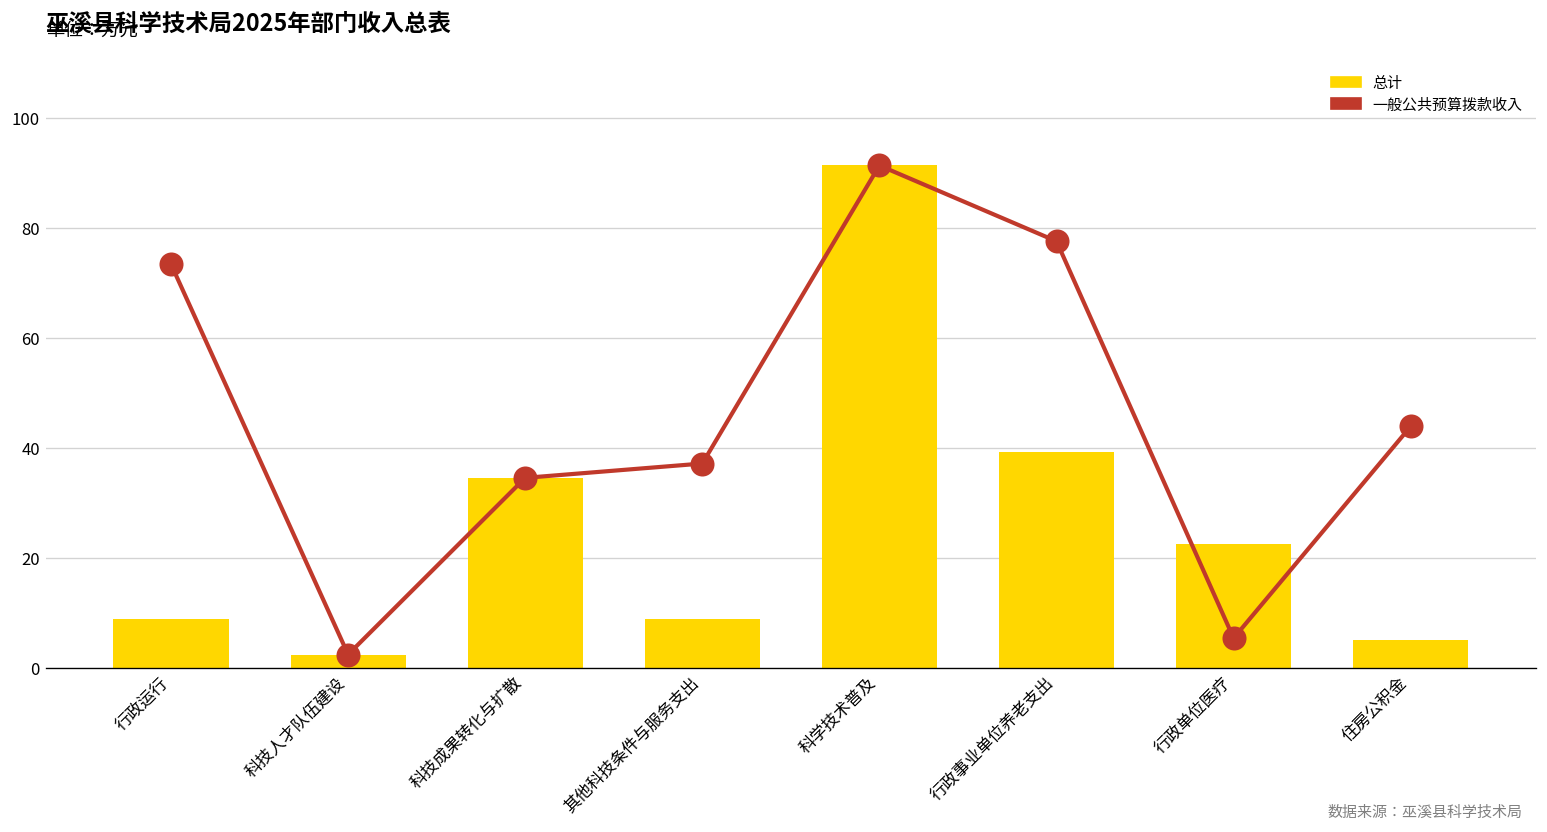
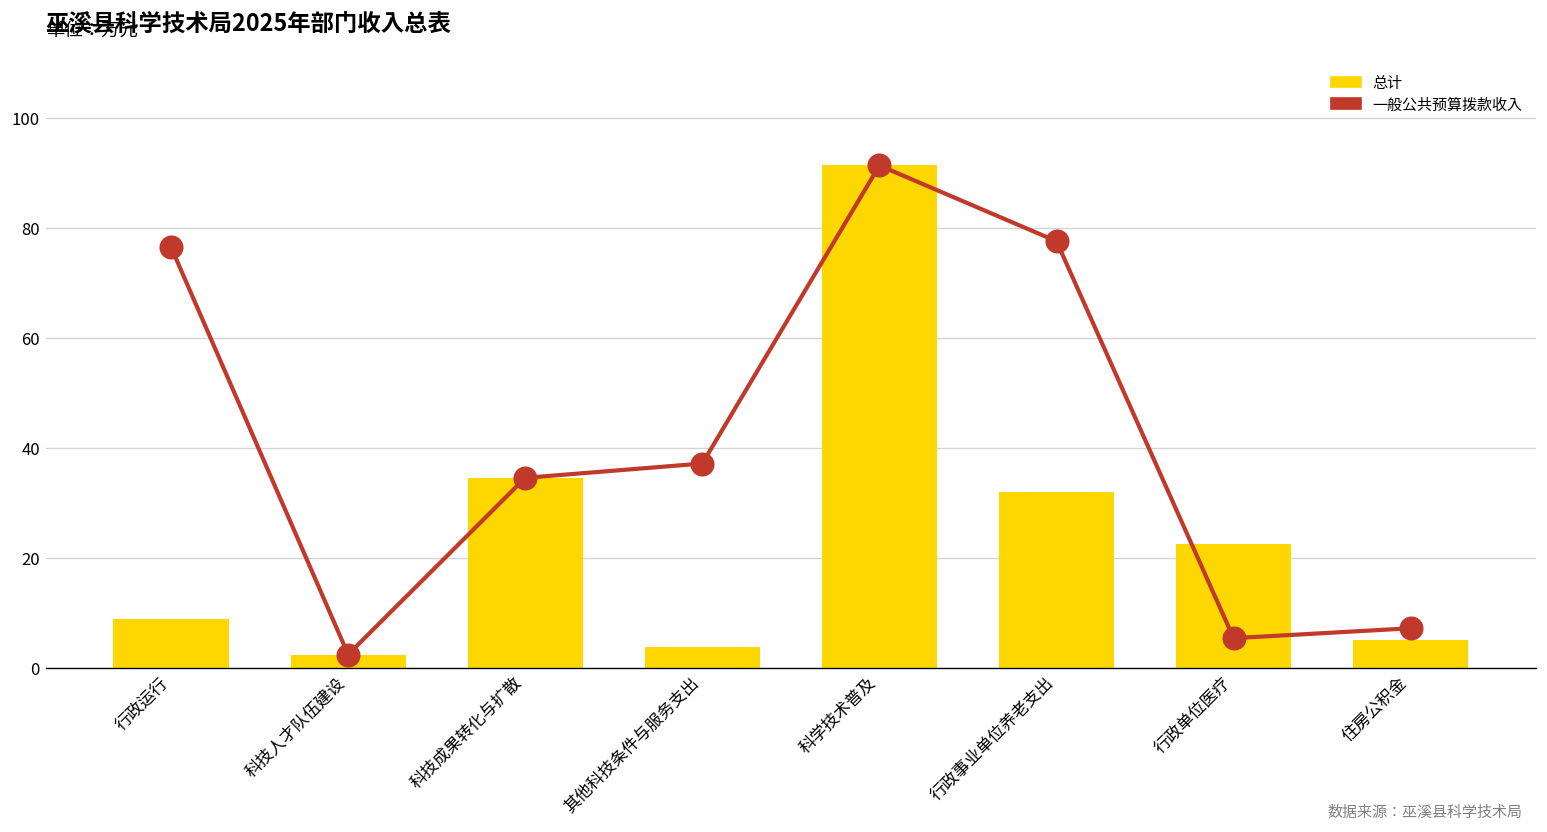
  {
    "一般公共预算拨款收入": {
-     "行政运行": 73,
+     "行政运行": 77,
      "科技人才队伍建设": 2,
      "科技成果转化与扩散": 35,
      "其他科技条件与服务支出": 37,
      "科学技术普及": 91,
      "行政事业单位养老支出": 78,
      "行政单位医疗": 5,
-     "住房公积金": 44
+     "住房公积金": 7
    },
    "总计": {
      "行政运行": 9,
      "科技人才队伍建设": 2,
      "科技成果转化与扩散": 35,
-     "其他科技条件与服务支出": 9,
+     "其他科技条件与服务支出": 4,
      "科学技术普及": 91,
-     "行政事业单位养老支出": 39,
+     "行政事业单位养老支出": 32,
      "行政单位医疗": 23,
      "住房公积金": 5
    }
  }
